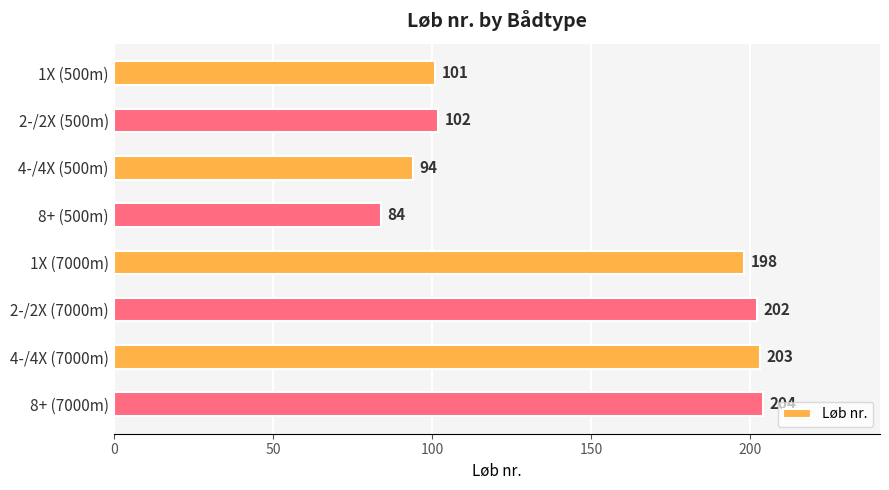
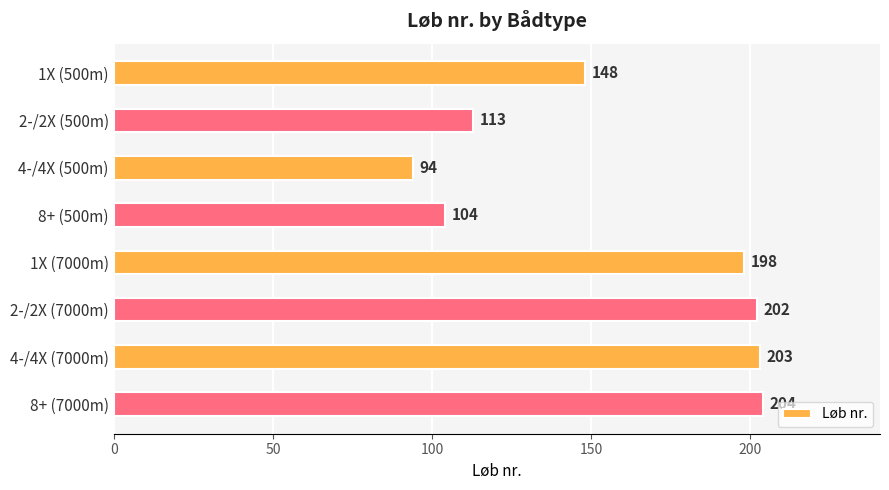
  {
-   "1X (500m)": 101,
-   "2-/2X (500m)": 102,
+   "1X (500m)": 148,
+   "2-/2X (500m)": 113,
    "4-/4X (500m)": 94,
-   "8+ (500m)": 84,
+   "8+ (500m)": 104,
    "1X (7000m)": 198,
    "2-/2X (7000m)": 202,
    "4-/4X (7000m)": 203
  }
